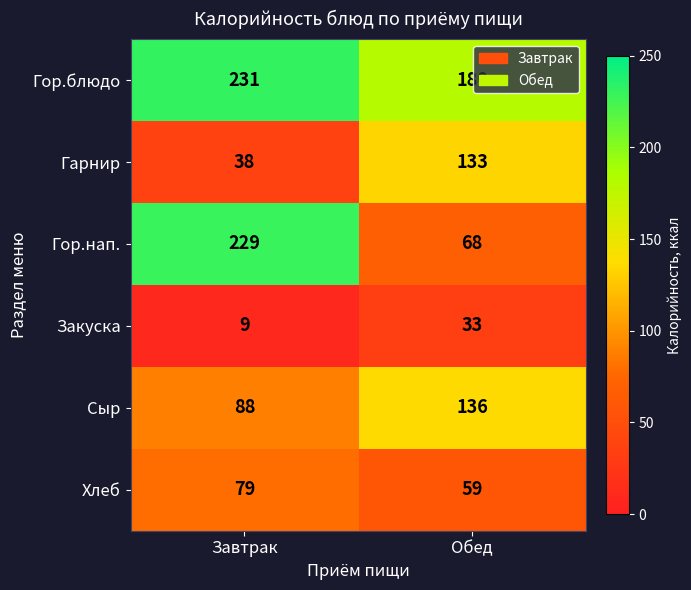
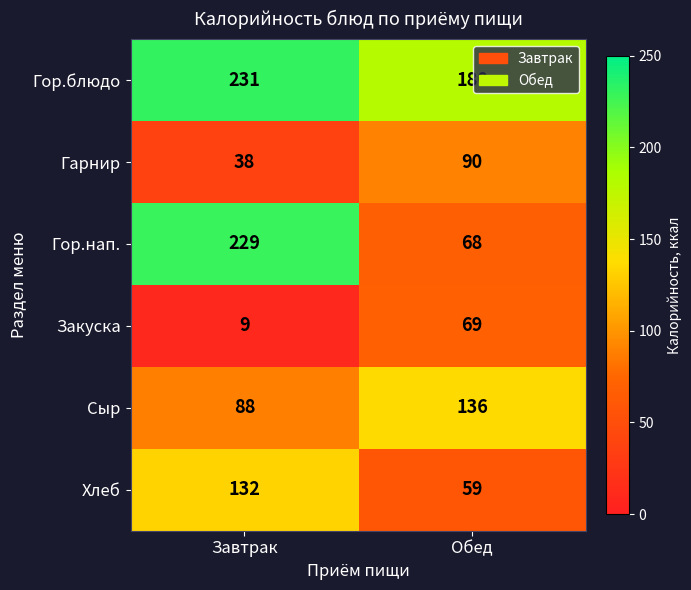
  {
    "Гор.блюдо": {
      "Завтрак": 231
    },
    "Гарнир": {
      "Завтрак": 38,
-     "Обед": 133
+     "Обед": 90
    },
    "Гор.нап.": {
      "Завтрак": 229,
      "Обед": 68
    },
    "Закуска": {
      "Завтрак": 9,
-     "Обед": 33
+     "Обед": 69
    },
    "Сыр": {
      "Завтрак": 88,
      "Обед": 136
    },
    "Хлеб": {
-     "Завтрак": 79,
+     "Завтрак": 132,
      "Обед": 59
    }
  }
